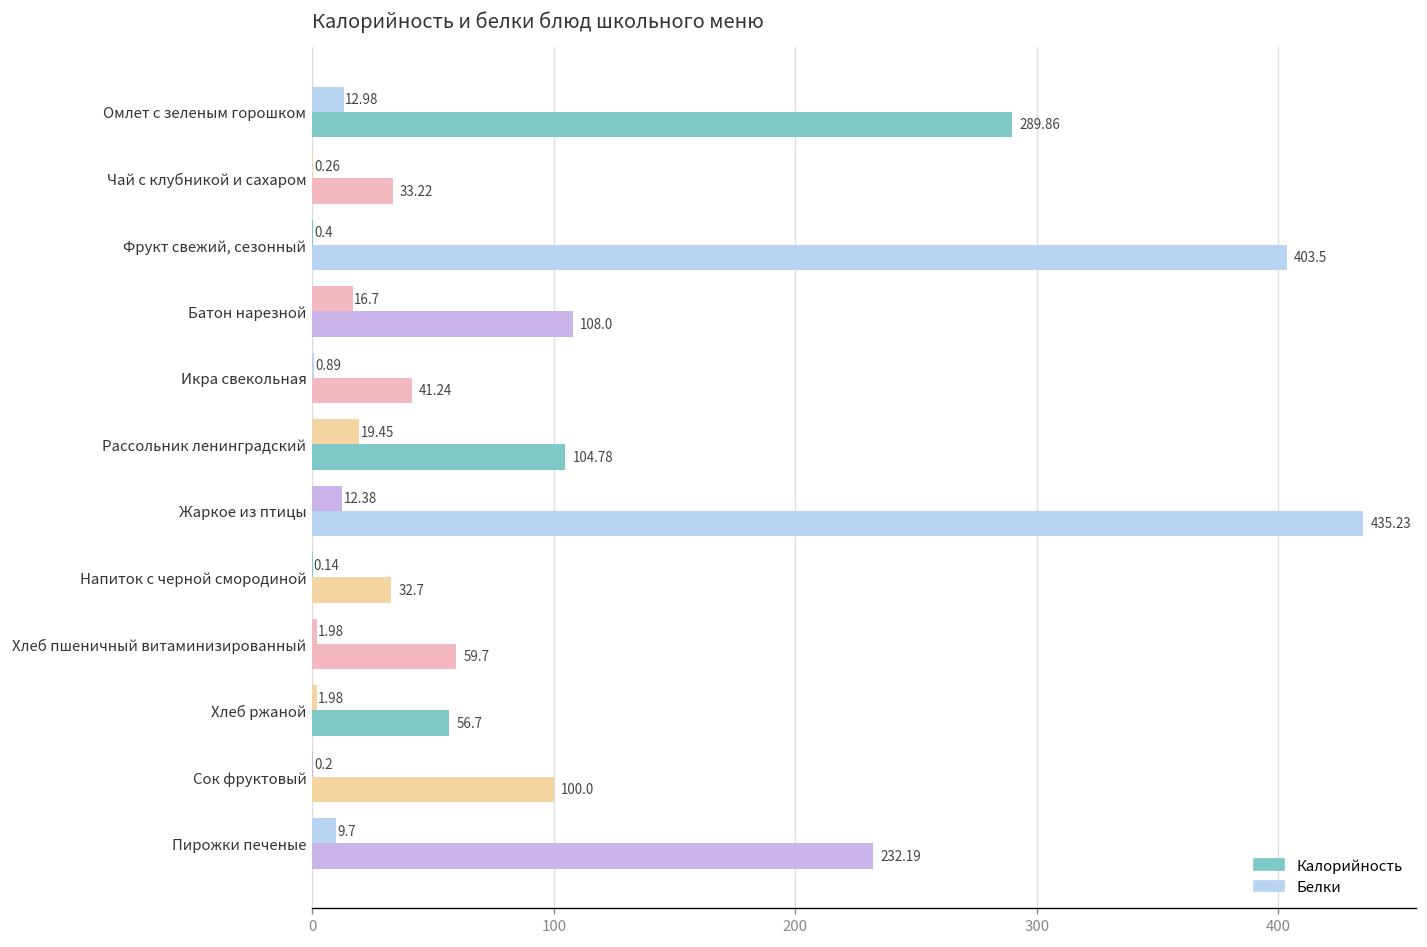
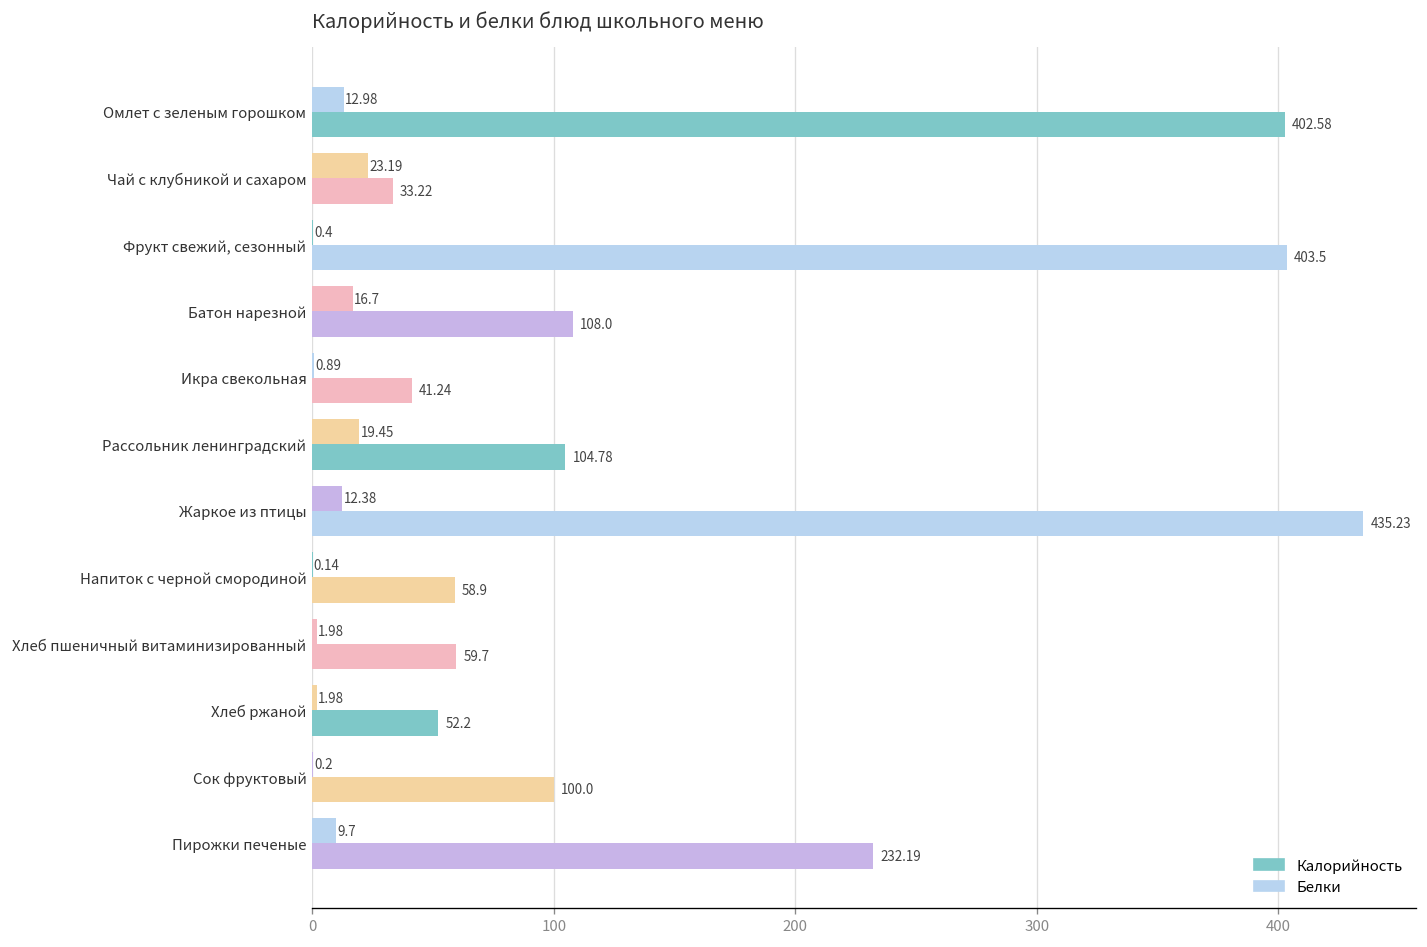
  {
    "Калорийность": {
-     "Омлет с зеленым горошком": 289.86,
+     "Омлет с зеленым горошком": 402.58,
      "Чай с клубникой и сахаром": 33.22,
      "Фрукт свежий, сезонный": 403.5,
      "Батон нарезной": 108.0,
      "Икра свекольная": 41.24,
      "Рассольник ленинградский": 104.78,
      "Жаркое из птицы": 435.23,
-     "Напиток с черной смородиной": 32.7,
+     "Напиток с черной смородиной": 58.9,
      "Хлеб пшеничный витаминизированный": 59.7,
-     "Хлеб ржаной": 56.7,
+     "Хлеб ржаной": 52.2,
      "Сок фруктовый": 100.0,
      "Пирожки печеные": 232.19
    },
    "Белки": {
      "Омлет с зеленым горошком": 12.98,
-     "Чай с клубникой и сахаром": 0.26,
+     "Чай с клубникой и сахаром": 23.19,
      "Фрукт свежий, сезонный": 0.4,
      "Батон нарезной": 16.7,
      "Икра свекольная": 0.89,
      "Рассольник ленинградский": 19.45,
      "Жаркое из птицы": 12.38,
      "Напиток с черной смородиной": 0.14,
      "Хлеб пшеничный витаминизированный": 1.98,
      "Хлеб ржаной": 1.98,
      "Сок фруктовый": 0.2,
      "Пирожки печеные": 9.7
    }
  }
